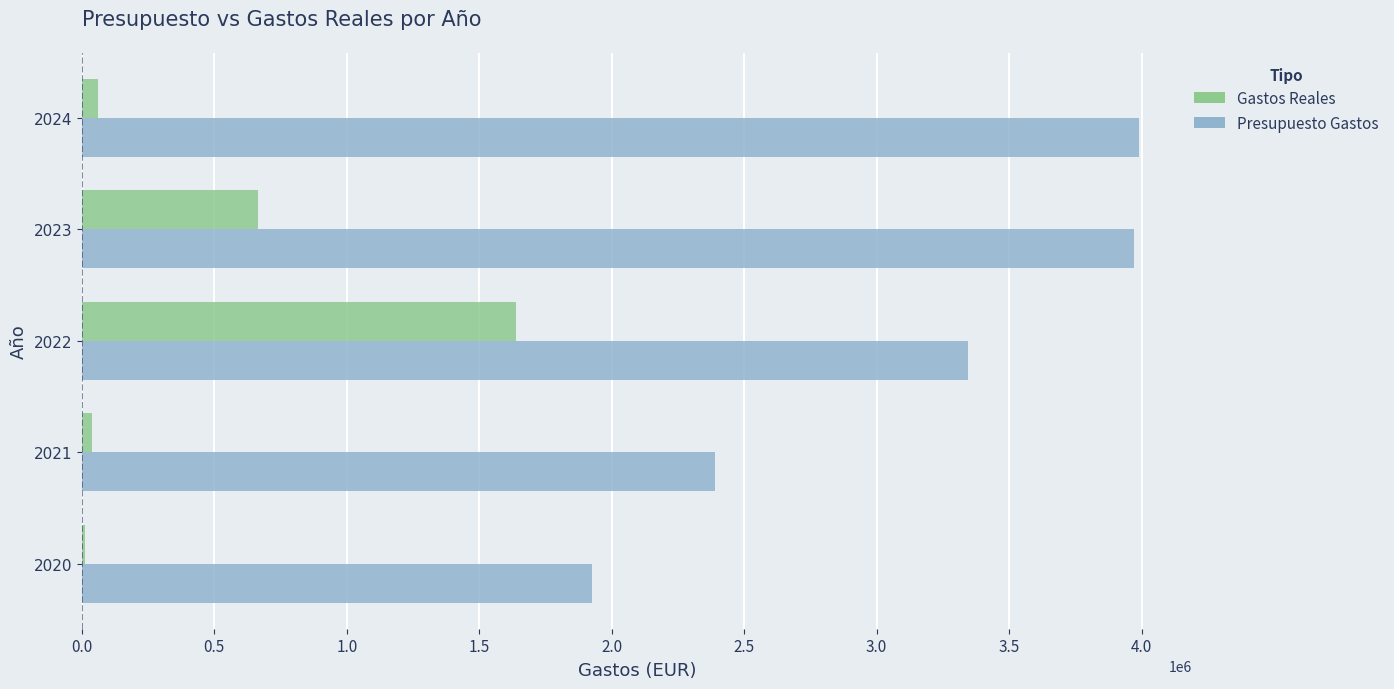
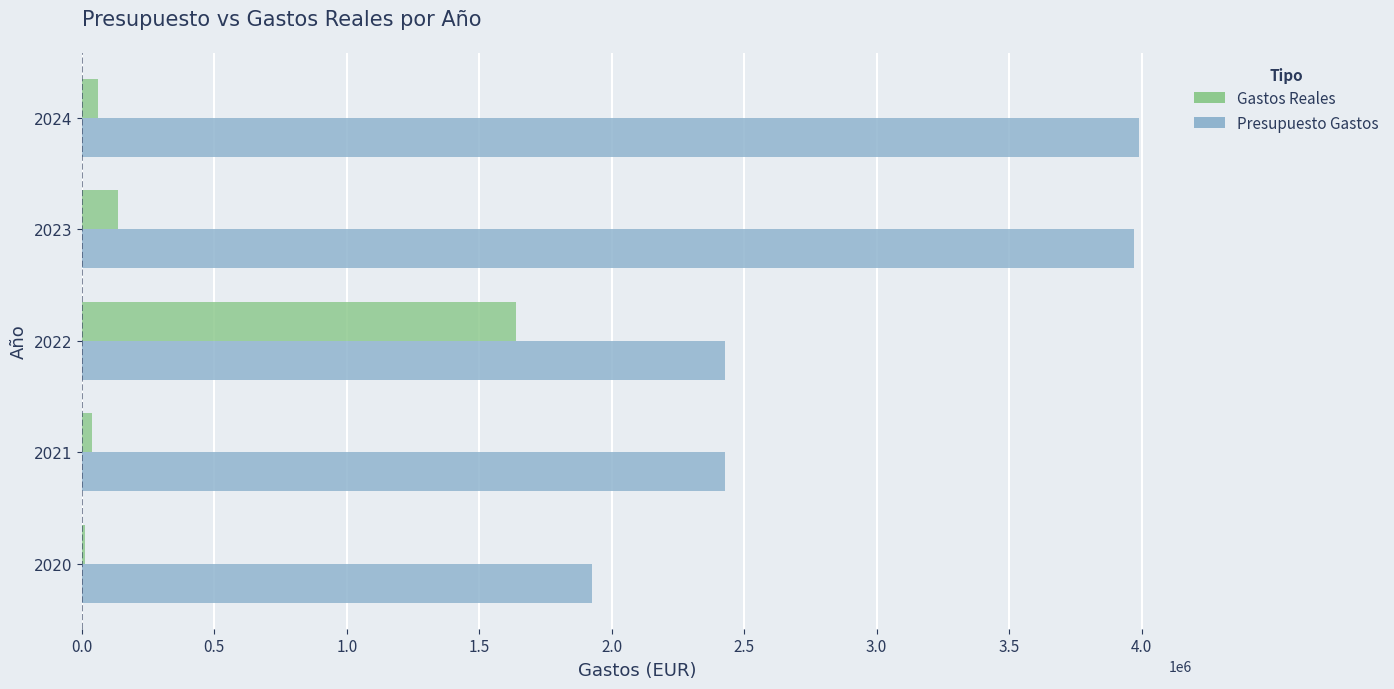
  {
    "Presupuesto Gastos": {
      "2024": 3990000,
      "2023": 3970000,
-     "2022": 3340000,
-     "2021": 2390000,
+     "2022": 2430000,
+     "2021": 2430000,
      "2020": 1930000
    },
    "Gastos Reales": {
      "2024": 60000,
-     "2023": 660000,
+     "2023": 140000,
      "2022": 1640000,
      "2021": 40000,
      "2020": 10000
    }
  }
